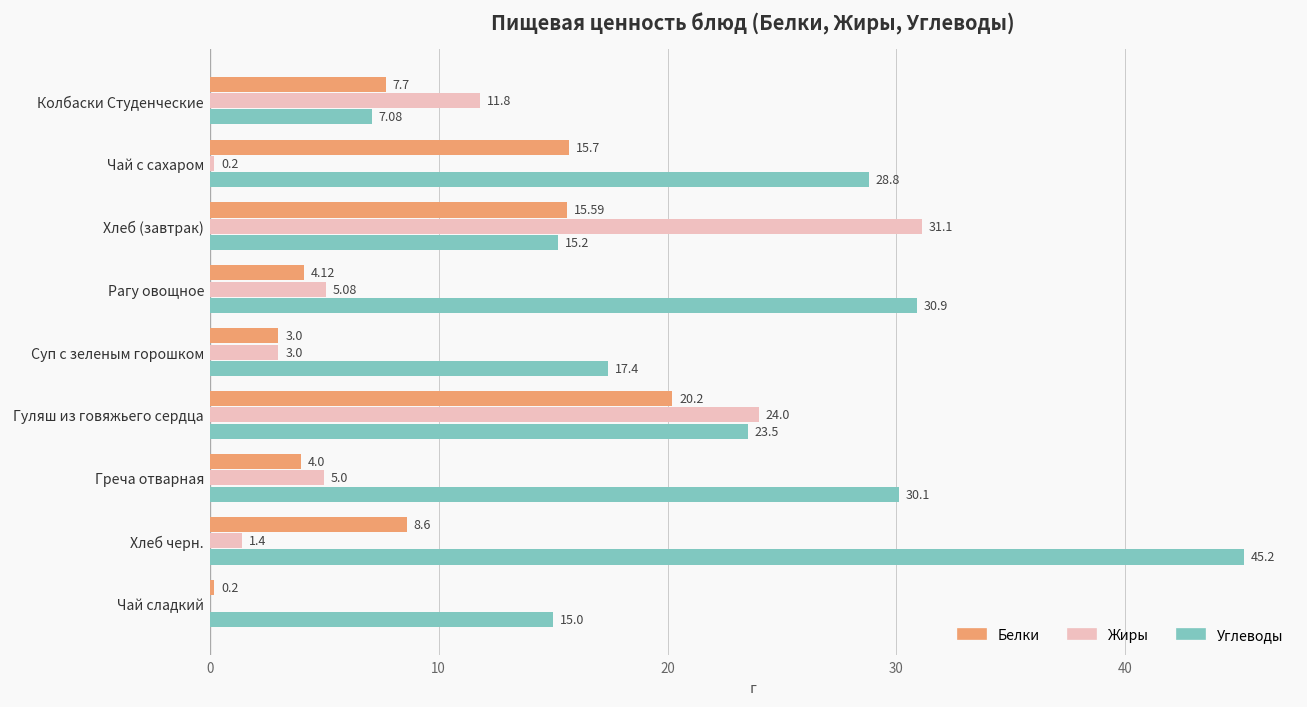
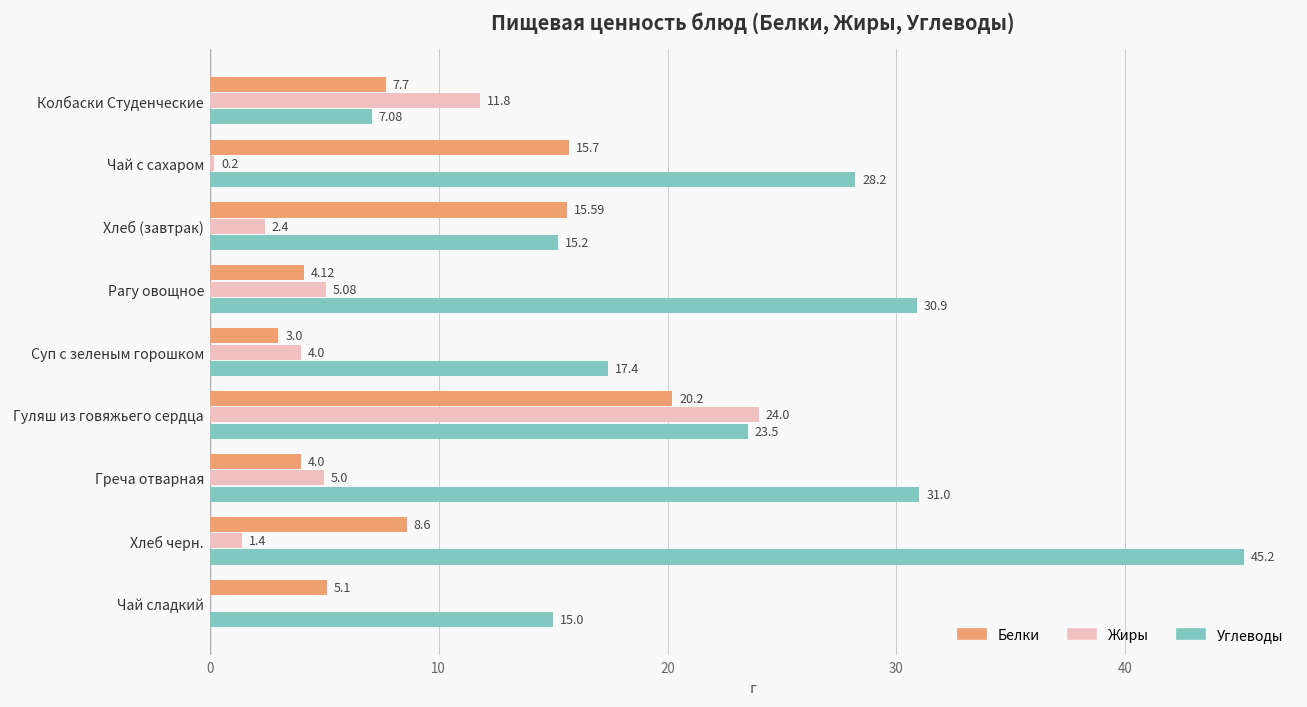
  {
    "Белки": {
      "Колбаски Студенческие": 7.7,
      "Чай с сахаром": 15.7,
      "Хлеб (завтрак)": 15.59,
      "Рагу овощное": 4.12,
      "Суп с зеленым горошком": 3.0,
      "Гуляш из говяжьего сердца": 20.2,
      "Греча отварная": 4.0,
      "Хлеб черн.": 8.6,
-     "Чай сладкий": 0.2
+     "Чай сладкий": 5.1
    },
    "Жиры": {
      "Колбаски Студенческие": 11.8,
      "Чай с сахаром": 0.2,
-     "Хлеб (завтрак)": 31.1,
+     "Хлеб (завтрак)": 2.4,
      "Рагу овощное": 5.08,
-     "Суп с зеленым горошком": 3.0,
+     "Суп с зеленым горошком": 4.0,
      "Гуляш из говяжьего сердца": 24.0,
      "Греча отварная": 5.0,
      "Хлеб черн.": 1.4
    },
    "Углеводы": {
      "Колбаски Студенческие": 7.08,
-     "Чай с сахаром": 28.8,
+     "Чай с сахаром": 28.2,
      "Хлеб (завтрак)": 15.2,
      "Рагу овощное": 30.9,
      "Суп с зеленым горошком": 17.4,
      "Гуляш из говяжьего сердца": 23.5,
-     "Греча отварная": 30.1,
+     "Греча отварная": 31.0,
      "Хлеб черн.": 45.2,
      "Чай сладкий": 15.0
    }
  }
